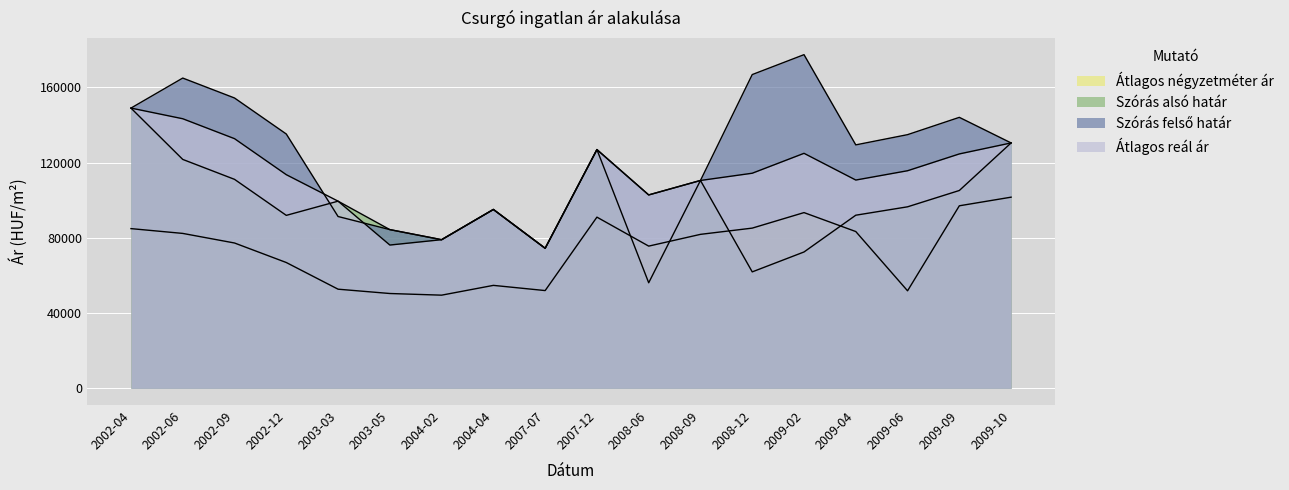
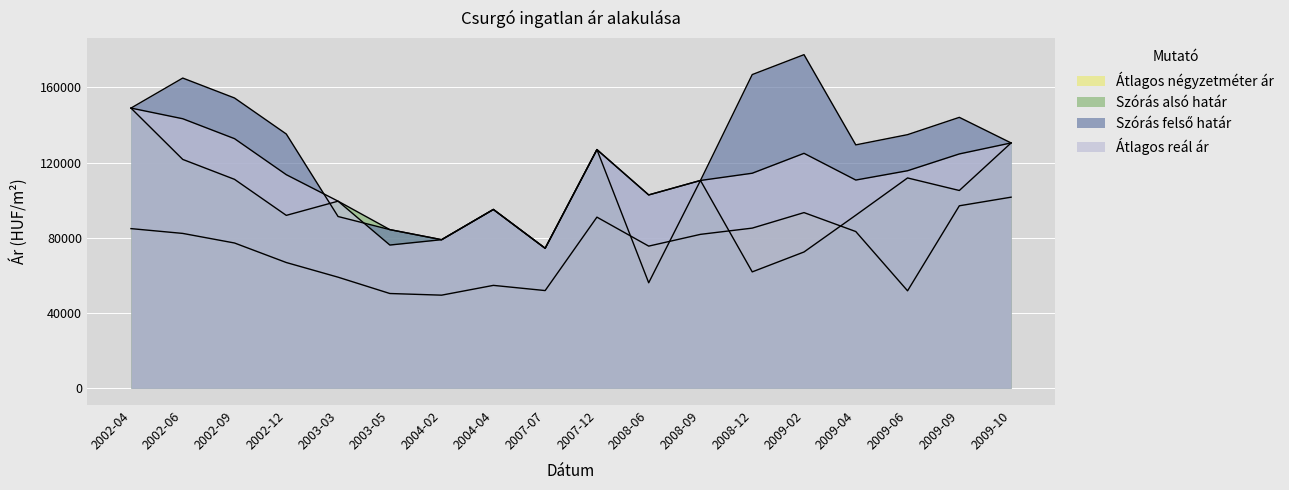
  {
    "Átlagos négyzetméter ár": {
      "2002-04": 85000,
      "2002-06": 82000,
      "2002-09": 77000,
      "2002-12": 67000,
-     "2003-03": 53000,
+     "2003-03": 59000,
      "2003-05": 50000,
      "2004-02": 50000,
      "2004-04": 55000,
      "2007-07": 52000,
      "2007-12": 91000,
      "2008-06": 76000,
      "2008-09": 82000,
      "2008-12": 85000,
      "2009-02": 93000,
      "2009-04": 83000,
      "2009-06": 52000,
      "2009-09": 97000,
      "2009-10": 102000
    },
    "Szórás alsó határ": {
      "2002-06": 122000,
      "2002-09": 111000,
      "2002-12": 92000,
      "2008-06": 56000,
      "2008-12": 62000,
      "2009-02": 73000,
      "2009-04": 92000,
-     "2009-06": 97000,
+     "2009-06": 112000,
      "2009-09": 105000
    },
    "Szórás felső határ": {
      "2002-06": 165000,
      "2002-09": 154000,
      "2002-12": 135000,
      "2003-03": 91000,
      "2008-12": 167000,
      "2009-02": 177000,
      "2009-04": 129000,
      "2009-06": 135000,
      "2009-09": 144000
    },
    "Átlagos reál ár": {
      "2002-06": 143000,
      "2002-09": 133000,
      "2002-12": 114000,
      "2003-05": 76000,
      "2008-12": 114000,
      "2009-02": 125000,
      "2009-04": 111000,
      "2009-06": 116000,
      "2009-09": 125000
    }
  }
